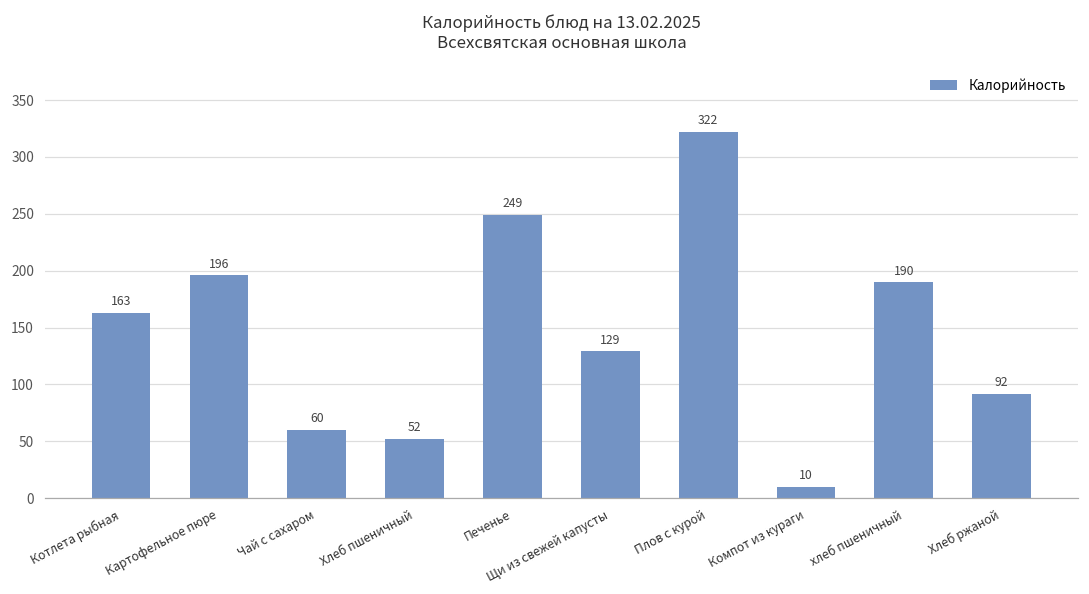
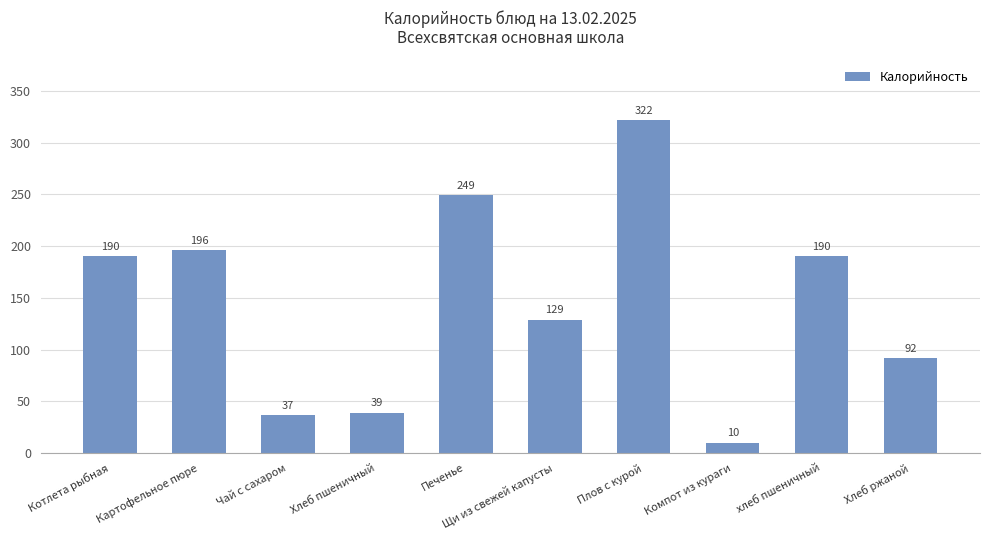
  {
-   "Котлета рыбная": 163,
+   "Котлета рыбная": 190,
    "Картофельное пюре": 196,
-   "Чай c сахаром": 60,
-   "Хлеб пшеничный": 52,
+   "Чай c сахаром": 37,
+   "Хлеб пшеничный": 39,
    "Печенье": 249,
    "Щи из свежей капусты": 129,
    "Плов с курой": 322,
    "Компот из кураги": 10,
    "хлеб пшеничный": 190,
    "Хлеб ржаной": 92
  }
